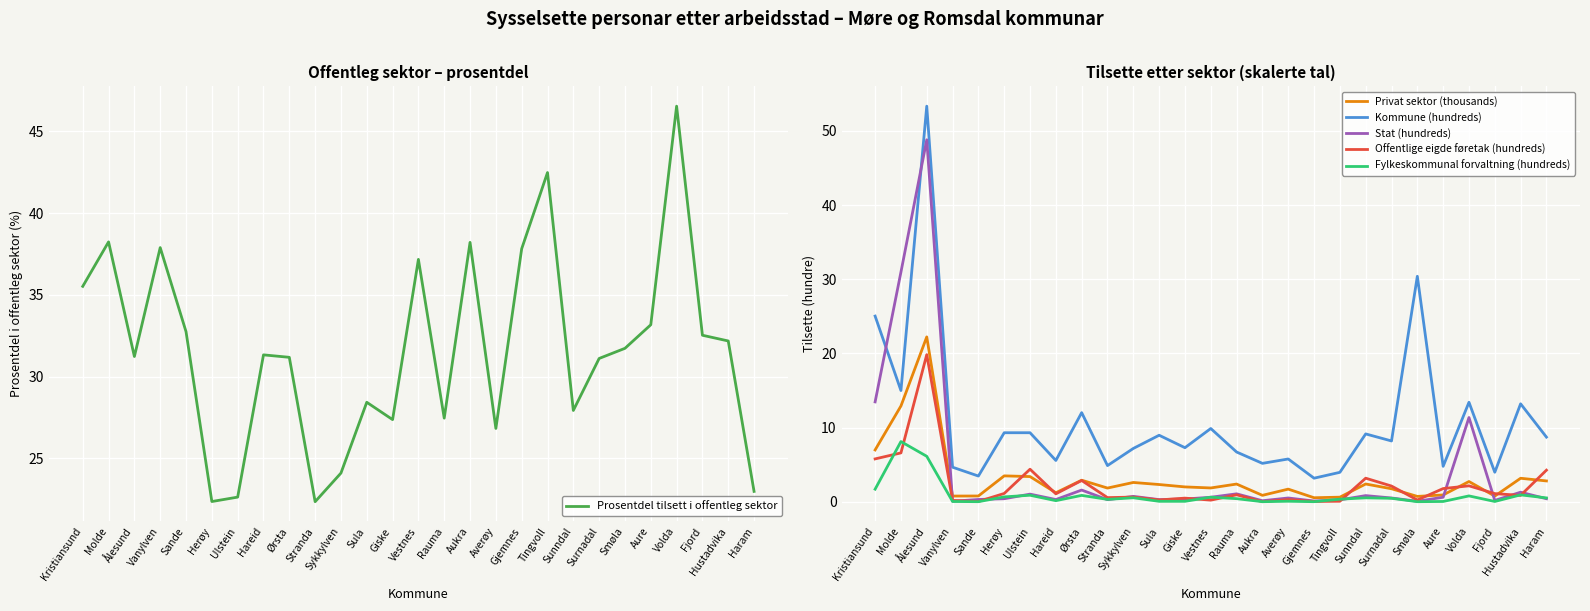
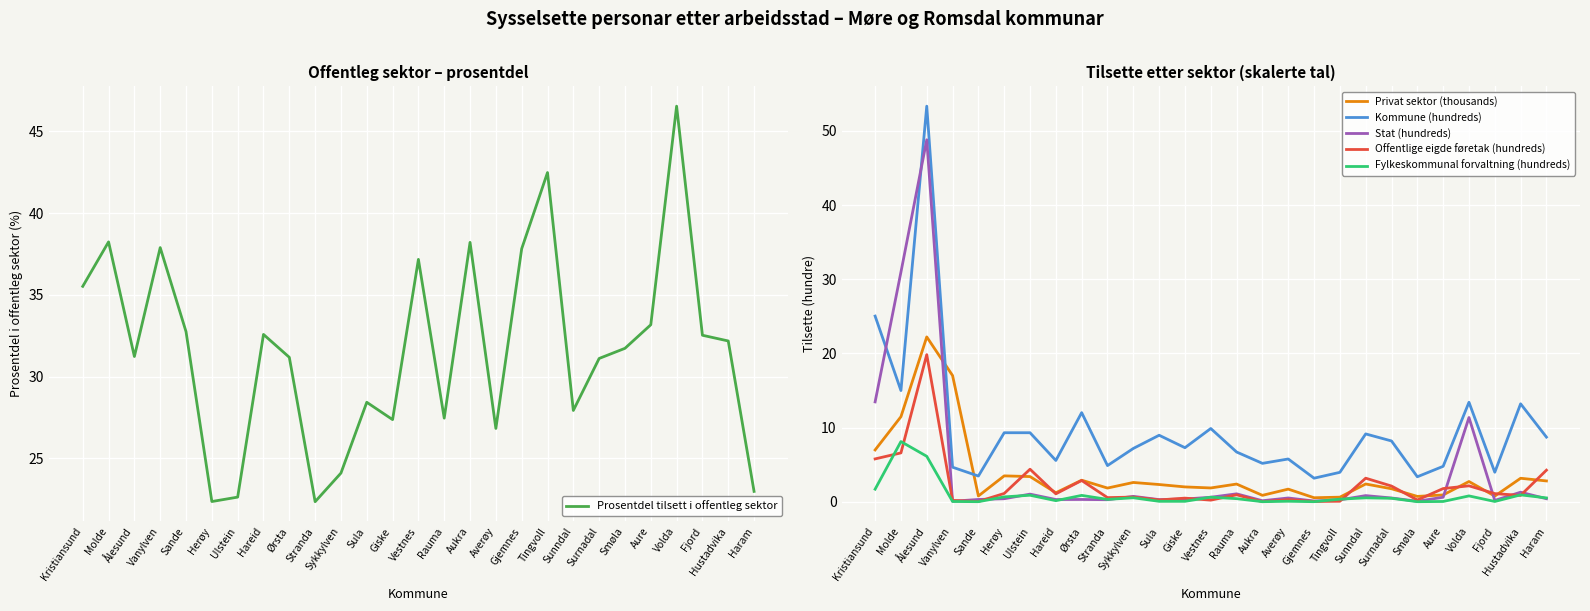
  {
    "Offentleg sektor – prosentdel": {
      "Kristiansund": 35.5,
      "Molde": 38.2,
      "Ålesund": 31.2,
      "Vanylven": 37.9,
      "Sande": 32.8,
      "Herøy": 22.4,
      "Ulstein": 22.6,
-     "Hareid": 31.3,
+     "Hareid": 32.6,
      "Ørsta": 31.2,
      "Stranda": 22.4,
      "Sykkylven": 24.1,
      "Sula": 28.4,
      "Giske": 27.4,
      "Vestnes": 37.2,
      "Rauma": 27.5,
      "Aukra": 38.2,
      "Averøy": 26.8,
      "Gjemnes": 37.8,
      "Tingvoll": 42.5,
      "Sunndal": 27.9,
      "Surnadal": 31.1,
      "Smøla": 31.7,
      "Aure": 33.2,
      "Volda": 46.5,
      "Fjord": 32.5,
      "Hustadvika": 32.2,
      "Haram": 23.0
    },
    "Tilsette etter sektor (skalerte tal)": {
      "Privat sektor (thousands)": {
        "Kristiansund": 7,
-       "Molde": 13,
+       "Molde": 11,
        "Ålesund": 22,
-       "Vanylven": 1,
+       "Vanylven": 17,
        "Sande": 1,
        "Herøy": 3,
        "Ulstein": 3,
        "Stranda": 2,
        "Sykkylven": 3,
        "Sula": 2,
        "Giske": 2,
        "Vestnes": 2,
        "Rauma": 2,
        "Aukra": 1,
        "Averøy": 2,
        "Gjemnes": 1,
        "Sunndal": 2,
        "Surnadal": 2,
        "Smøla": 1,
        "Volda": 3,
        "Hustadvika": 3,
        "Haram": 3
      },
      "Kommune (hundreds)": {
        "Kristiansund": 25,
        "Molde": 15,
        "Ålesund": 53,
        "Vanylven": 5,
        "Sande": 3,
        "Herøy": 9,
        "Ulstein": 9,
        "Hareid": 6,
        "Ørsta": 12,
        "Stranda": 5,
        "Sykkylven": 7,
        "Sula": 9,
        "Giske": 7,
        "Vestnes": 10,
        "Rauma": 7,
        "Aukra": 5,
        "Averøy": 6,
        "Gjemnes": 3,
        "Tingvoll": 4,
        "Sunndal": 9,
        "Surnadal": 8,
-       "Smøla": 30,
+       "Smøla": 3,
        "Aure": 5,
        "Volda": 13,
        "Fjord": 4,
        "Hustadvika": 13,
        "Haram": 9
      },
      "Stat (hundreds)": {
        "Kristiansund": 13,
        "Molde": 31,
        "Ålesund": 49,
-       "Ørsta": 2,
+       "Ørsta": 0,
        "Volda": 11,
        "Hustadvika": 1
      },
      "Offentlige eigde føretak (hundreds)": {
        "Kristiansund": 6,
        "Molde": 7,
        "Ålesund": 20,
        "Herøy": 1,
        "Ulstein": 4,
        "Vestnes": 0,
        "Sunndal": 3,
        "Surnadal": 2,
        "Aure": 2,
        "Volda": 2,
        "Haram": 4
      },
      "Fylkeskommunal forvaltning (hundreds)": {
        "Kristiansund": 2,
        "Molde": 8,
        "Ålesund": 6,
        "Ørsta": 1,
        "Rauma": 0,
        "Aure": 0,
        "Volda": 1
      }
    }
  }
